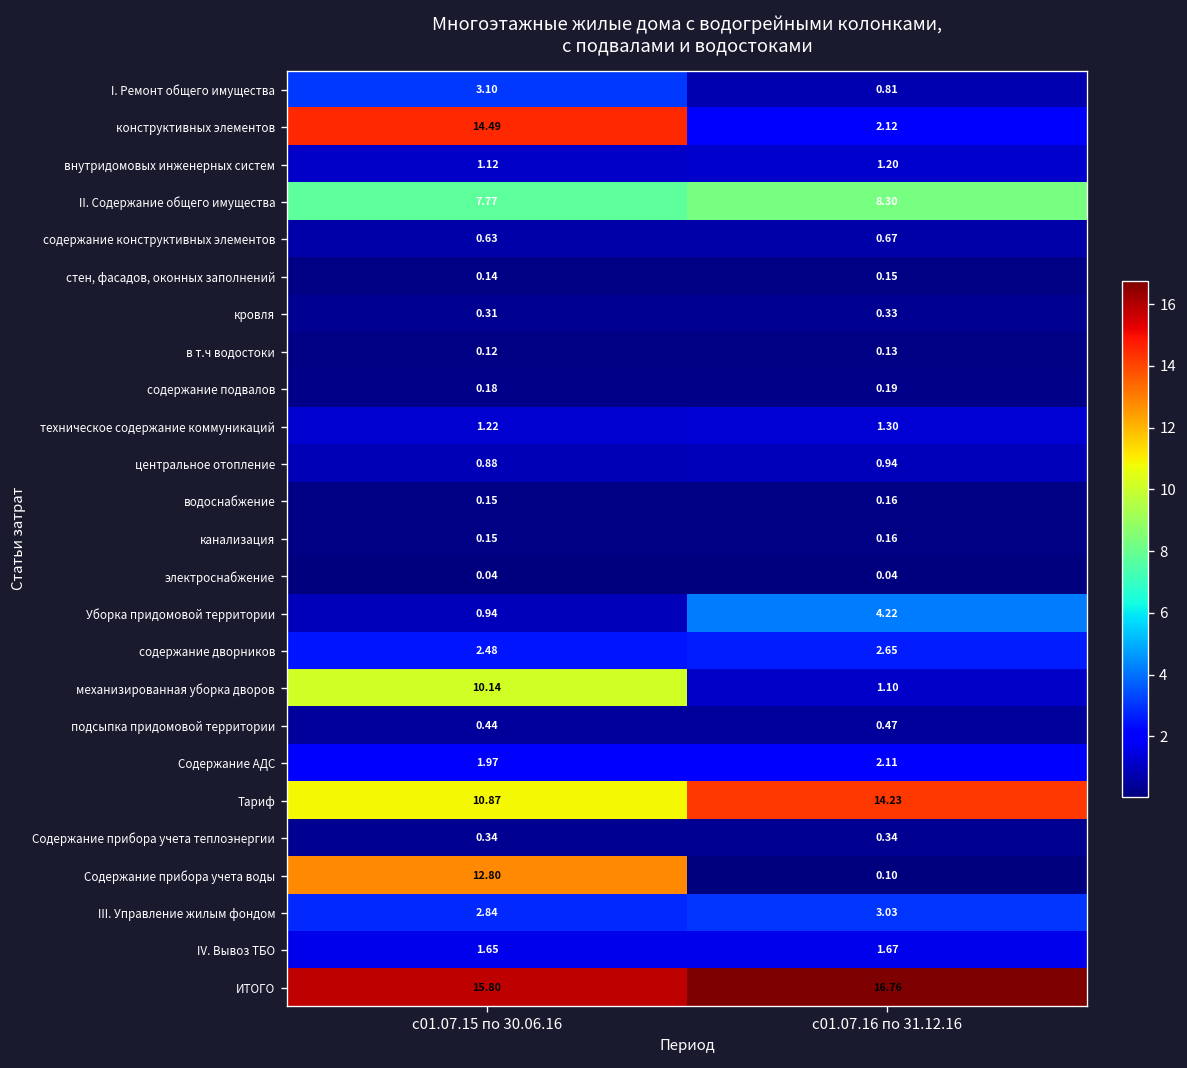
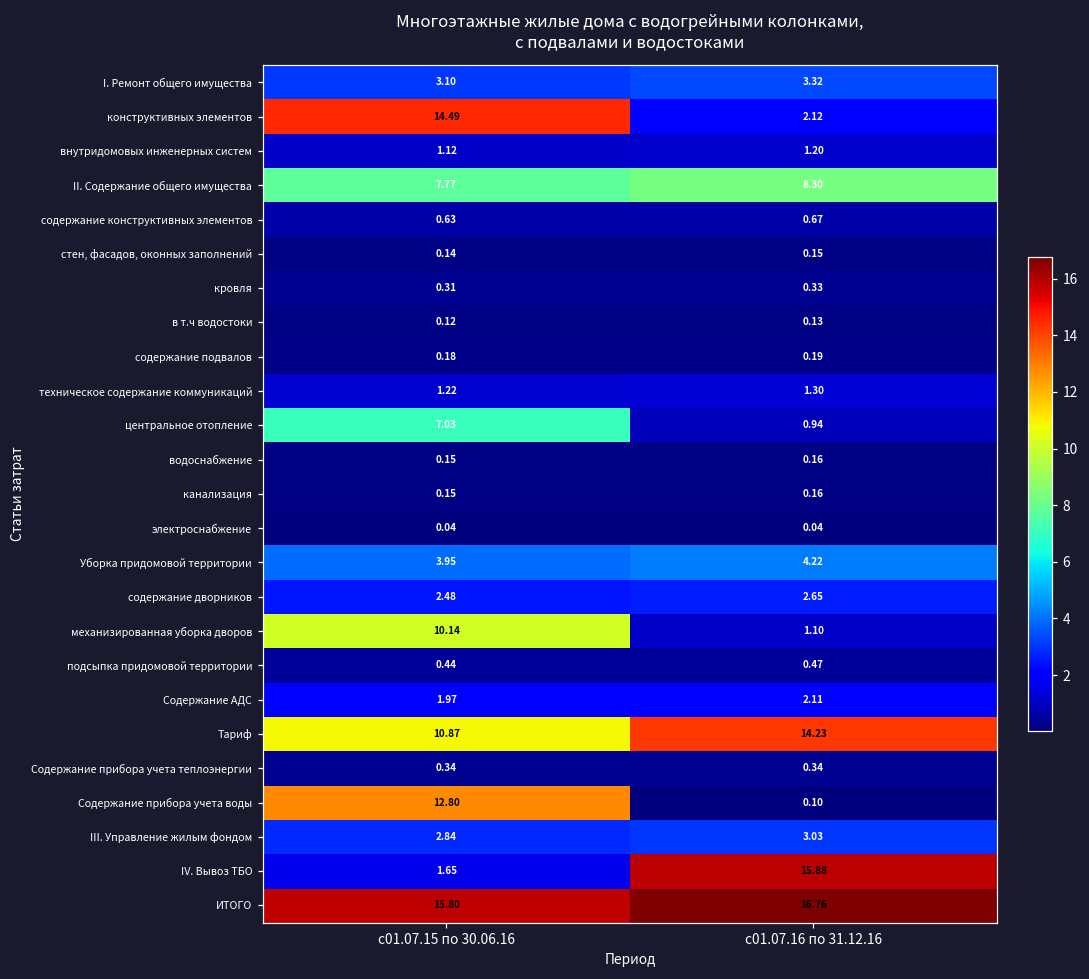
  {
    "I. Ремонт общего имущества": {
      "с01.07.15 по 30.06.16": 3.10,
-     "с01.07.16 по 31.12.16": 0.81
+     "с01.07.16 по 31.12.16": 3.32
    },
    "конструктивных элементов": {
      "с01.07.15 по 30.06.16": 14.49,
      "с01.07.16 по 31.12.16": 2.12
    },
    "внутридомовых инженерных систем": {
      "с01.07.15 по 30.06.16": 1.12,
      "с01.07.16 по 31.12.16": 1.20
    },
    "II. Содержание общего имущества": {
      "с01.07.15 по 30.06.16": 7.77,
      "с01.07.16 по 31.12.16": 8.30
    },
    "содержание конструктивных элементов": {
      "с01.07.15 по 30.06.16": 0.63,
      "с01.07.16 по 31.12.16": 0.67
    },
    "стен, фасадов, оконных заполнений": {
      "с01.07.15 по 30.06.16": 0.14,
      "с01.07.16 по 31.12.16": 0.15
    },
    "кровля": {
      "с01.07.15 по 30.06.16": 0.31,
      "с01.07.16 по 31.12.16": 0.33
    },
    "в т.ч водостоки": {
      "с01.07.15 по 30.06.16": 0.12,
      "с01.07.16 по 31.12.16": 0.13
    },
    "содержание подвалов": {
      "с01.07.15 по 30.06.16": 0.18,
      "с01.07.16 по 31.12.16": 0.19
    },
    "техническое содержание коммуникаций": {
      "с01.07.15 по 30.06.16": 1.22,
      "с01.07.16 по 31.12.16": 1.30
    },
    "центральное отопление": {
-     "с01.07.15 по 30.06.16": 0.88,
+     "с01.07.15 по 30.06.16": 7.03,
      "с01.07.16 по 31.12.16": 0.94
    },
    "водоснабжение": {
      "с01.07.15 по 30.06.16": 0.15,
      "с01.07.16 по 31.12.16": 0.16
    },
    "канализация": {
      "с01.07.15 по 30.06.16": 0.15,
      "с01.07.16 по 31.12.16": 0.16
    },
    "электроснабжение": {
      "с01.07.15 по 30.06.16": 0.04,
      "с01.07.16 по 31.12.16": 0.04
    },
    "Уборка придомовой территории": {
-     "с01.07.15 по 30.06.16": 0.94,
+     "с01.07.15 по 30.06.16": 3.95,
      "с01.07.16 по 31.12.16": 4.22
    },
    "содержание дворников": {
      "с01.07.15 по 30.06.16": 2.48,
      "с01.07.16 по 31.12.16": 2.65
    },
    "механизированная уборка дворов": {
      "с01.07.15 по 30.06.16": 10.14,
      "с01.07.16 по 31.12.16": 1.10
    },
    "подсыпка придомовой территории": {
      "с01.07.15 по 30.06.16": 0.44,
      "с01.07.16 по 31.12.16": 0.47
    },
    "Содержание АДС": {
      "с01.07.15 по 30.06.16": 1.97,
      "с01.07.16 по 31.12.16": 2.11
    },
    "Тариф": {
      "с01.07.15 по 30.06.16": 10.87,
      "с01.07.16 по 31.12.16": 14.23
    },
    "Содержание прибора учета теплоэнергии": {
      "с01.07.15 по 30.06.16": 0.34,
      "с01.07.16 по 31.12.16": 0.34
    },
    "Содержание прибора учета воды": {
      "с01.07.15 по 30.06.16": 12.80,
      "с01.07.16 по 31.12.16": 0.10
    },
    "III. Управление жилым фондом": {
      "с01.07.15 по 30.06.16": 2.84,
      "с01.07.16 по 31.12.16": 3.03
    },
    "IV. Вывоз ТБО": {
      "с01.07.15 по 30.06.16": 1.65,
-     "с01.07.16 по 31.12.16": 1.67
+     "с01.07.16 по 31.12.16": 15.88
    },
    "ИТОГО": {
      "с01.07.15 по 30.06.16": 15.80,
      "с01.07.16 по 31.12.16": 16.76
    }
  }
